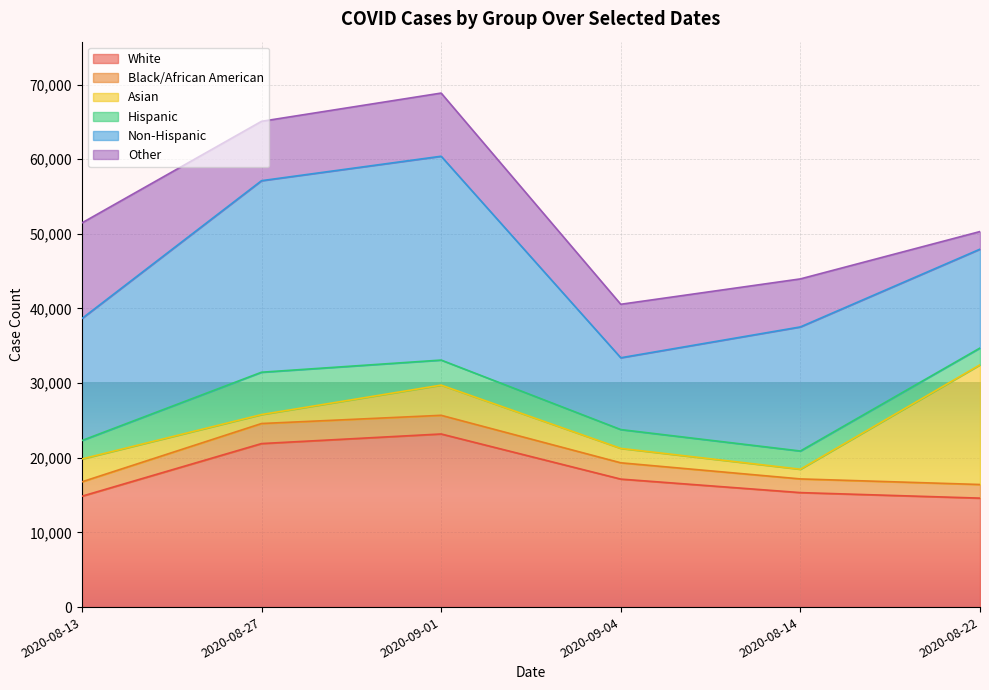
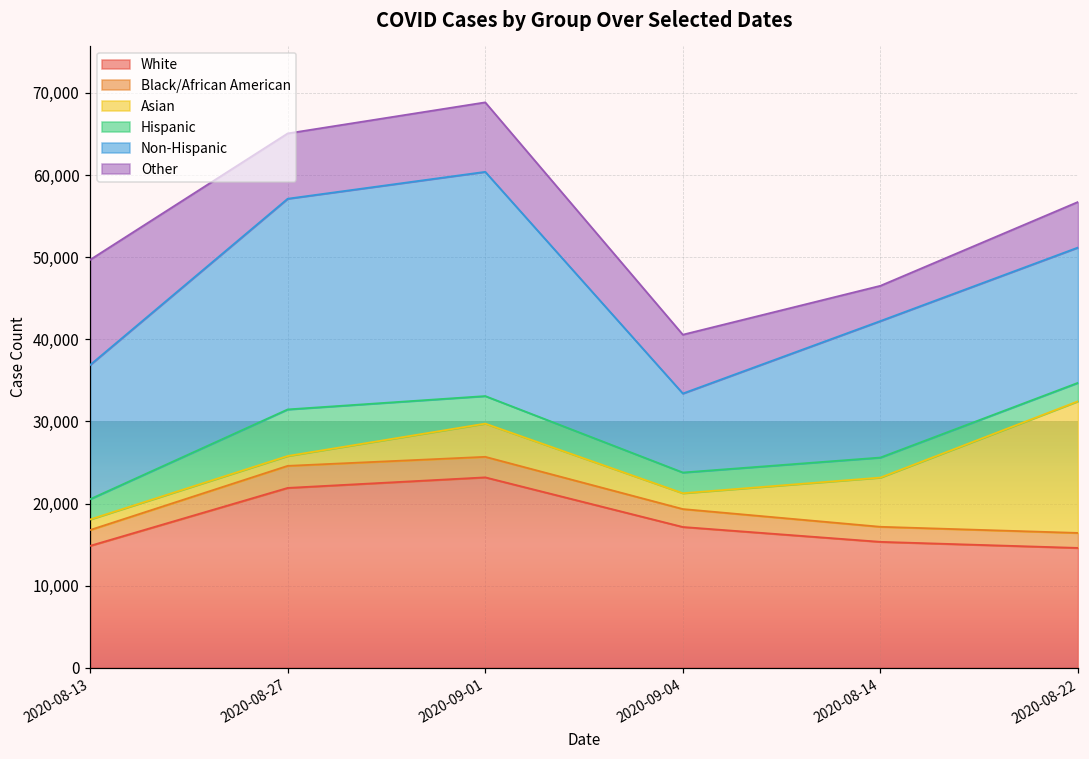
  {
    "Asian": {
-     "2020-08-13": "3,000",
+     "2020-08-13": "1,000",
      "2020-08-27": "1,000",
      "2020-09-01": "4,000",
      "2020-09-04": "2,000",
-     "2020-08-14": "1,000",
+     "2020-08-14": "6,000",
      "2020-08-22": "16,000"
    },
    "Hispanic": {
      "2020-08-13": "2,000",
      "2020-08-27": "6,000",
      "2020-09-01": "3,000",
      "2020-09-04": "3,000",
      "2020-08-14": "2,000",
      "2020-08-22": "2,000"
    },
    "Non-Hispanic": {
      "2020-08-13": "16,000",
      "2020-08-27": "26,000",
      "2020-09-01": "27,000",
      "2020-09-04": "10,000",
      "2020-08-14": "17,000",
-     "2020-08-22": "13,000"
+     "2020-08-22": "16,000"
    },
    "Other": {
      "2020-08-13": "13,000",
      "2020-09-01": "8,000",
      "2020-09-04": "7,000",
-     "2020-08-14": "6,000",
-     "2020-08-22": "2,000"
+     "2020-08-14": "4,000",
+     "2020-08-22": "6,000"
    }
  }
